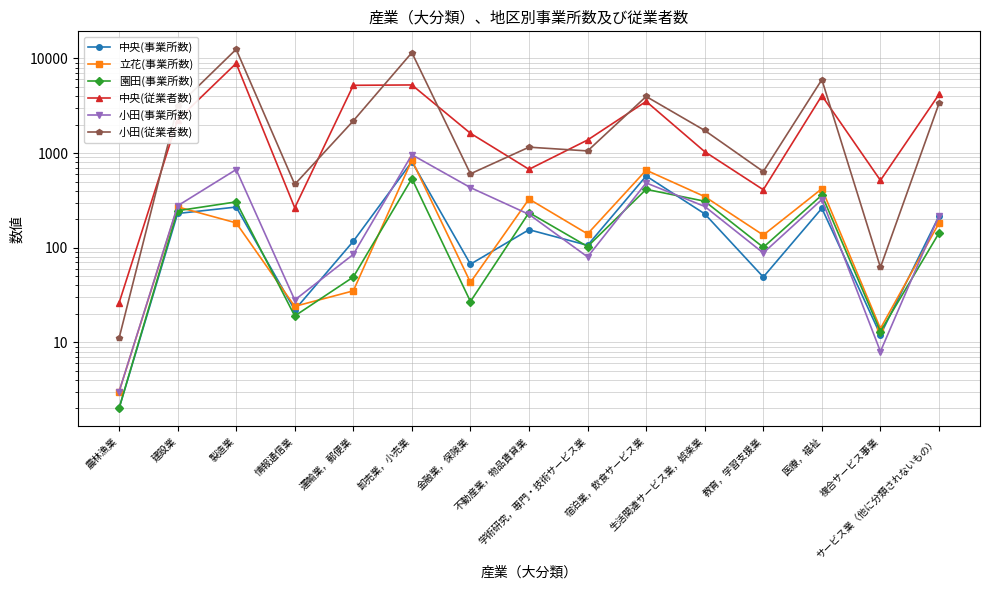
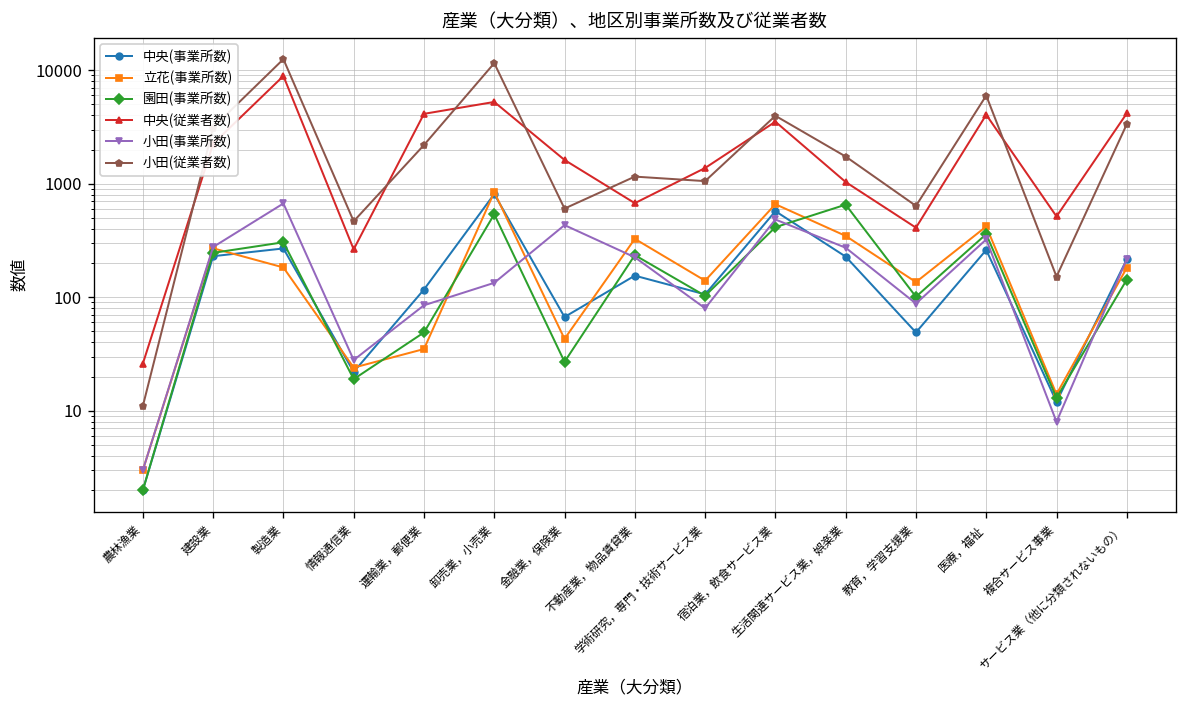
  {
    "中央(事業所数)": {
      "建設業": 230,
      "製造業": 270,
      "情報通信業": 22,
      "運輸業，郵便業": 120,
      "金融業，保険業": 70,
      "不動産業，物品賃貸業": 160,
      "宿泊業，飲食サービス業": 600,
      "生活関連サービス業，娯楽業": 230,
      "教育，学習支援業": 50,
      "医療，福祉": 260,
      "複合サービス事業": 12
    },
    "立花(事業所数)": {
      "製造業": 180,
      "情報通信業": 24,
      "運輸業，郵便業": 35,
      "金融業，保険業": 40,
      "不動産業，物品賃貸業": 330,
      "学術研究，専門・技術サービス業": 140,
      "宿泊業，飲食サービス業": 700,
      "生活関連サービス業，娯楽業": 350,
      "教育，学習支援業": 140,
      "医療，福祉": 400,
      "複合サービス事業": 14,
      "サービス業（他に分類されないもの）": 180
    },
    "園田(事業所数)": {
      "建設業": 250,
      "製造業": 310,
      "情報通信業": 19,
      "運輸業，郵便業": 50,
      "卸売業，小売業": 500,
      "金融業，保険業": 27,
      "宿泊業，飲食サービス業": 400,
-     "生活関連サービス業，娯楽業": 310,
+     "生活関連サービス業，娯楽業": 700,
      "教育，学習支援業": 100,
      "医療，福祉": 360,
      "複合サービス事業": 13,
      "サービス業（他に分類されないもの）": 140
    },
    "中央(従業者数)": {
      "農林漁業": 26,
      "製造業": 9000,
      "情報通信業": 260,
-     "運輸業，郵便業": 5000,
+     "運輸業，郵便業": 4000,
      "卸売業，小売業": 5000,
      "金融業，保険業": 1600,
      "不動産業，物品賃貸業": 700,
      "学術研究，専門・技術サービス業": 1400,
      "宿泊業，飲食サービス業": 3500,
      "生活関連サービス業，娯楽業": 1000,
      "教育，学習支援業": 410,
      "医療，福祉": 4000,
      "複合サービス事業": 500,
      "サービス業（他に分類されないもの）": 4000
    },
    "小田(事業所数)": {
      "製造業": 700,
      "情報通信業": 28,
      "運輸業，郵便業": 90,
-     "卸売業，小売業": 1000,
+     "卸売業，小売業": 130,
      "金融業，保険業": 400,
      "学術研究，専門・技術サービス業": 80,
      "宿泊業，飲食サービス業": 500,
      "生活関連サービス業，娯楽業": 270,
      "教育，学習支援業": 90,
      "医療，福祉": 320,
      "複合サービス事業": 8
    },
    "小田(従業者数)": {
      "農林漁業": 11,
      "製造業": 13000,
      "情報通信業": 500,
      "運輸業，郵便業": 2200,
      "卸売業，小売業": 12000,
      "金融業，保険業": 600,
      "不動産業，物品賃貸業": 1200,
      "学術研究，専門・技術サービス業": 1100,
      "宿泊業，飲食サービス業": 4000,
      "生活関連サービス業，娯楽業": 1700,
      "教育，学習支援業": 600,
      "医療，福祉": 6000,
-     "複合サービス事業": 60,
+     "複合サービス事業": 150,
      "サービス業（他に分類されないもの）": 3300
    }
  }
